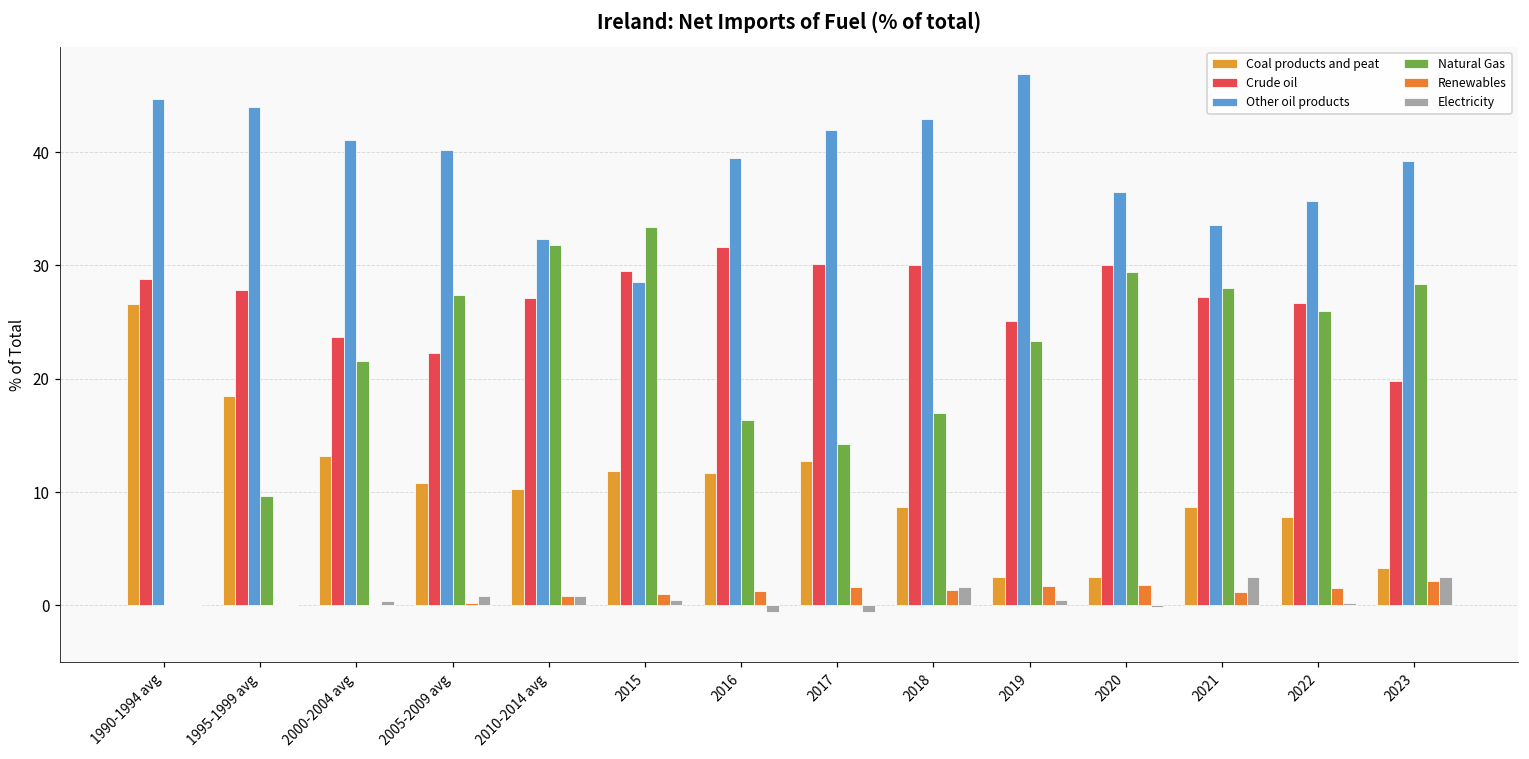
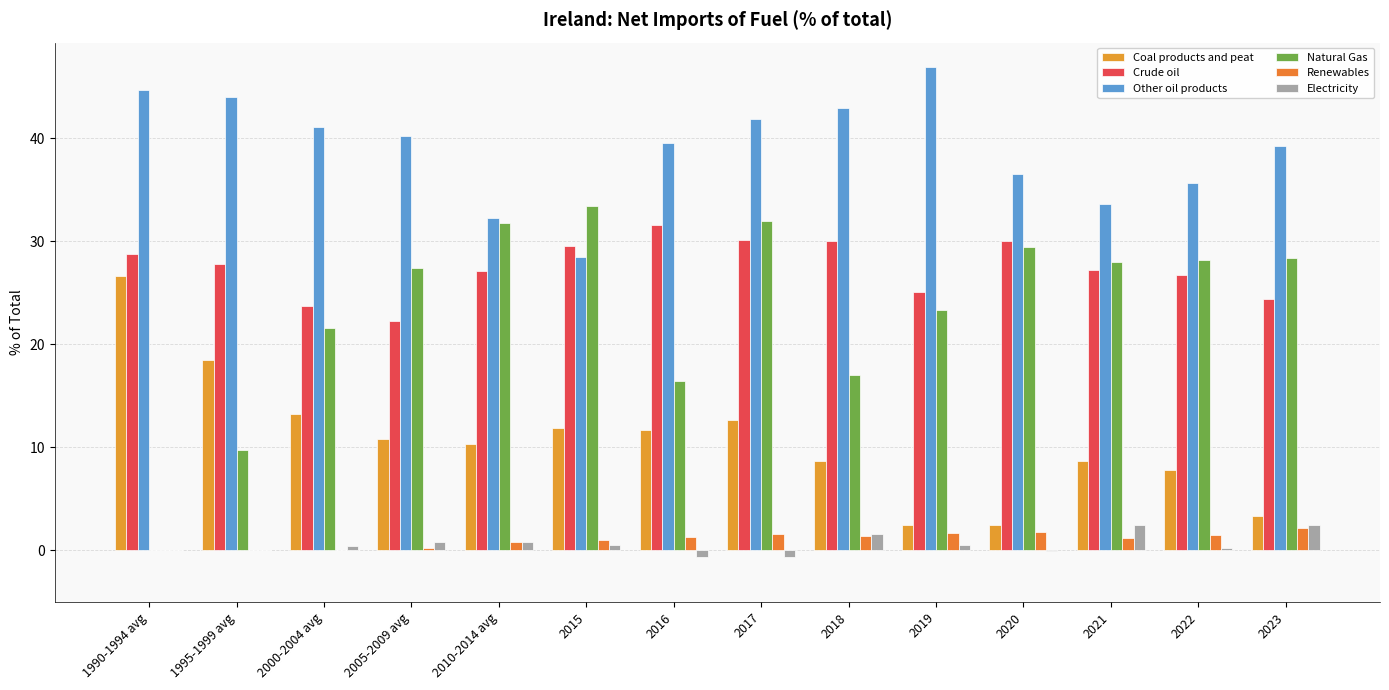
  {
    "Crude oil": {
      "1990-1994 avg": 28.8,
      "1995-1999 avg": 27.8,
      "2000-2004 avg": 23.7,
      "2005-2009 avg": 22.3,
      "2010-2014 avg": 27.1,
      "2015": 29.5,
      "2016": 31.6,
      "2017": 30.1,
      "2018": 30.0,
      "2019": 25.1,
      "2020": 30.0,
      "2021": 27.2,
      "2022": 26.7,
-     "2023": 19.8
+     "2023": 24.4
    },
    "Other oil products": {
      "1990-1994 avg": 44.7,
      "1995-1999 avg": 44.0,
      "2000-2004 avg": 41.1,
      "2005-2009 avg": 40.2,
      "2010-2014 avg": 32.3,
      "2015": 28.5,
      "2016": 39.5,
      "2017": 41.9,
      "2018": 42.9,
      "2019": 46.9,
      "2020": 36.5,
      "2021": 33.6,
      "2022": 35.7,
      "2023": 39.2
    },
    "Natural Gas": {
      "1990-1994 avg": 0.0,
      "1995-1999 avg": 9.7,
      "2000-2004 avg": 21.6,
      "2005-2009 avg": 27.4,
      "2010-2014 avg": 31.8,
      "2015": 33.4,
      "2016": 16.4,
-     "2017": 14.2,
+     "2017": 32.0,
      "2018": 17.0,
      "2019": 23.3,
      "2020": 29.4,
      "2021": 28.0,
-     "2022": 26.0,
+     "2022": 28.2,
      "2023": 28.4
    },
    "Electricity": {
      "1990-1994 avg": 0.0,
      "1995-1999 avg": 0.0,
      "2000-2004 avg": 0.4,
      "2005-2009 avg": 0.8,
      "2010-2014 avg": 0.8,
      "2015": 0.5,
      "2016": -0.6,
      "2017": -0.6,
      "2018": 1.6,
      "2019": 0.5,
      "2021": 2.5,
      "2023": 2.5
    }
  }
